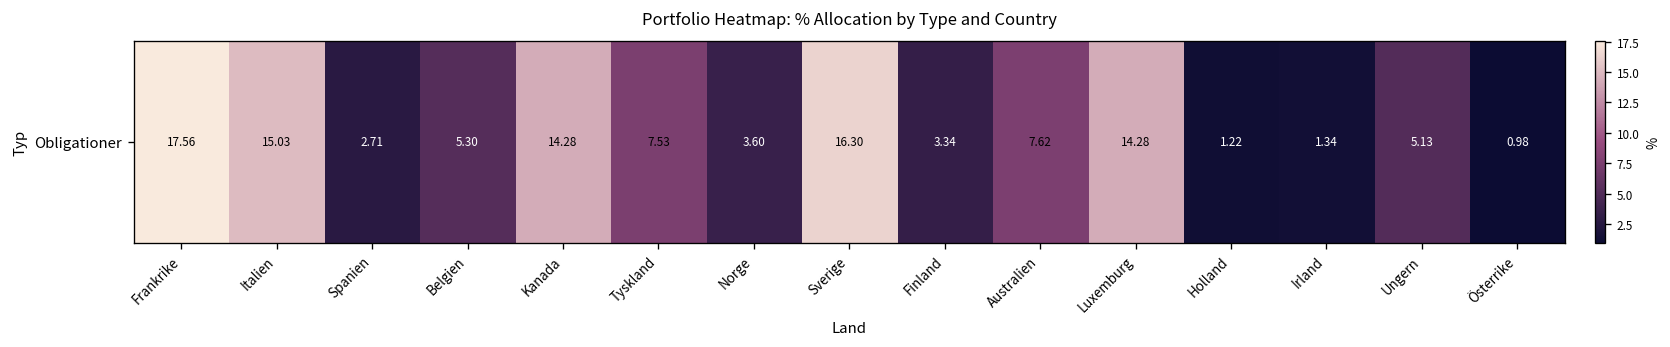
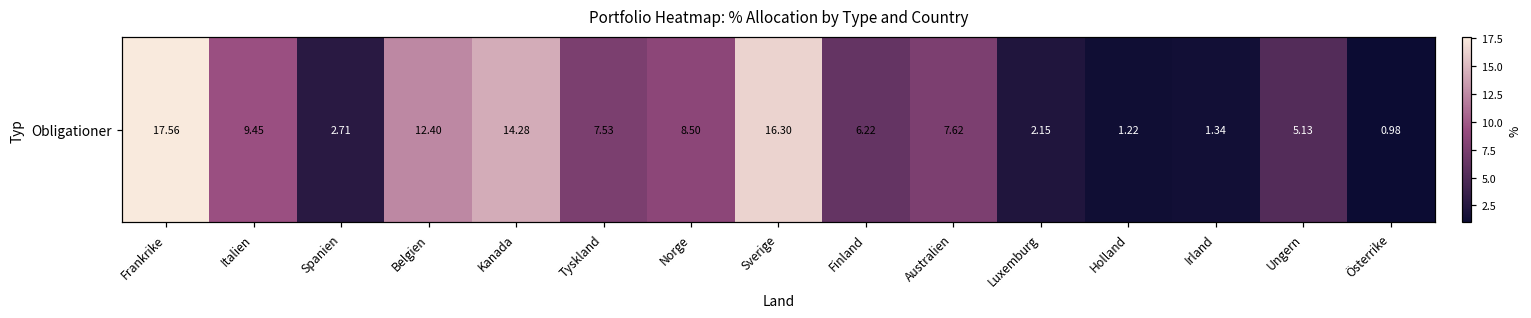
  {
    "Obligationer": {
      "Frankrike": 17.56,
-     "Italien": 15.03,
+     "Italien": 9.45,
      "Spanien": 2.71,
-     "Belgien": 5.30,
+     "Belgien": 12.40,
      "Kanada": 14.28,
      "Tyskland": 7.53,
-     "Norge": 3.60,
+     "Norge": 8.50,
      "Sverige": 16.30,
-     "Finland": 3.34,
+     "Finland": 6.22,
      "Australien": 7.62,
-     "Luxemburg": 14.28,
+     "Luxemburg": 2.15,
      "Holland": 1.22,
      "Irland": 1.34,
      "Ungern": 5.13,
      "Österrike": 0.98
    }
  }
